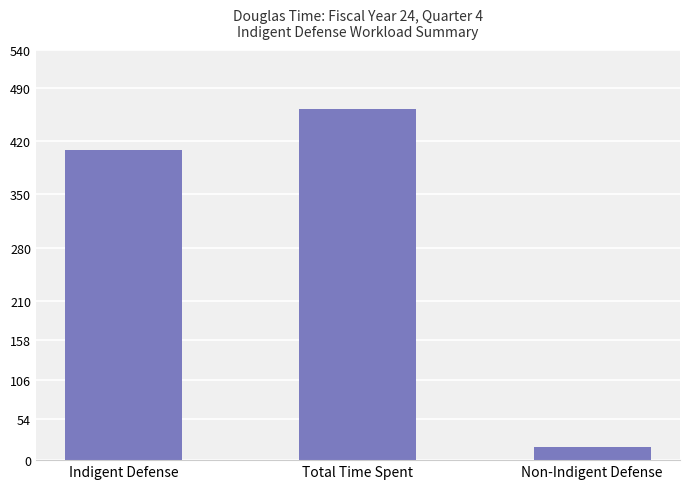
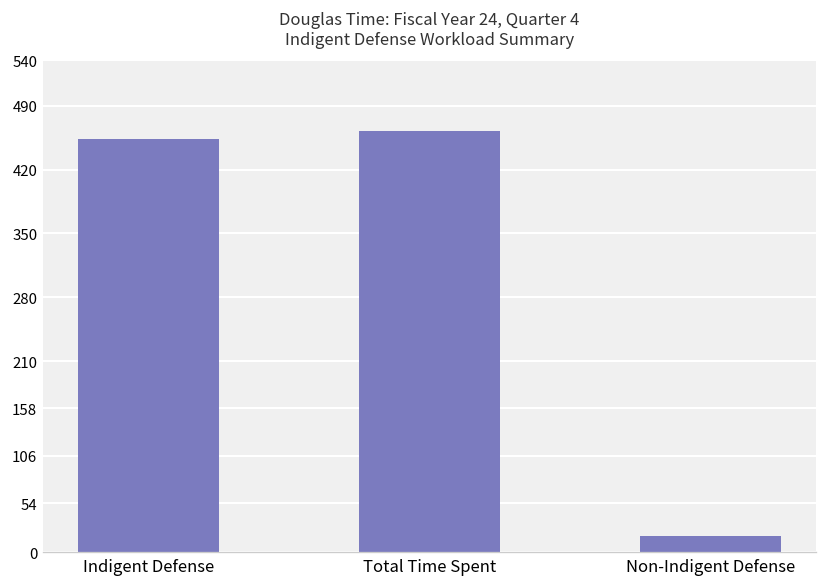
  {
-   "Indigent Defense": 410,
+   "Indigent Defense": 450,
    "Total Time Spent": 460,
    "Non-Indigent Defense": 20
  }
